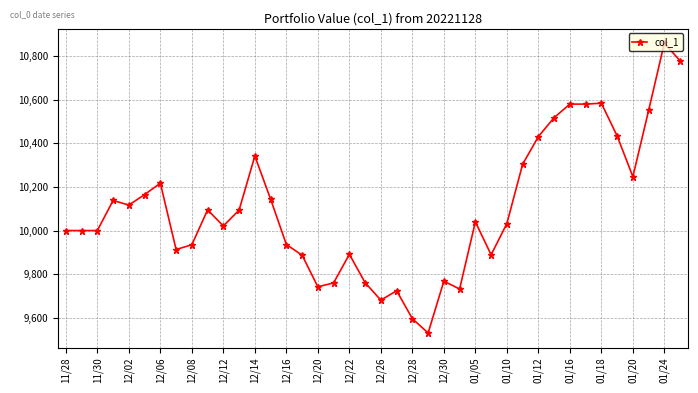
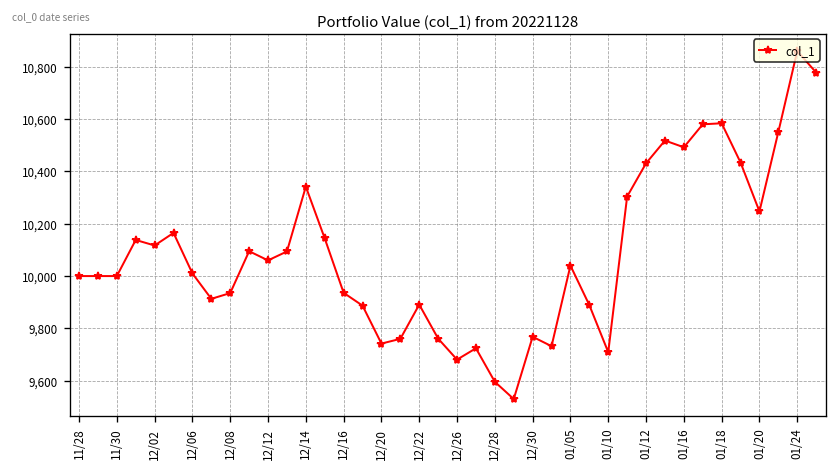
  {
    "11/28": "10,000",
    "11/30": "10,000",
    "12/02": "10,120",
-   "12/06": "10,220",
+   "12/06": "10,010",
    "12/08": "9,940",
-   "12/12": "10,020",
+   "12/12": "10,060",
    "12/14": "10,340",
    "12/16": "9,940",
    "12/20": "9,740",
    "12/22": "9,890",
    "12/26": "9,680",
    "12/28": "9,600",
    "12/30": "9,770",
    "01/05": "10,040",
-   "01/10": "10,030",
+   "01/10": "9,710",
    "01/12": "10,430",
-   "01/16": "10,580",
+   "01/16": "10,490",
    "01/18": "10,580",
    "01/20": "10,250"
  }
